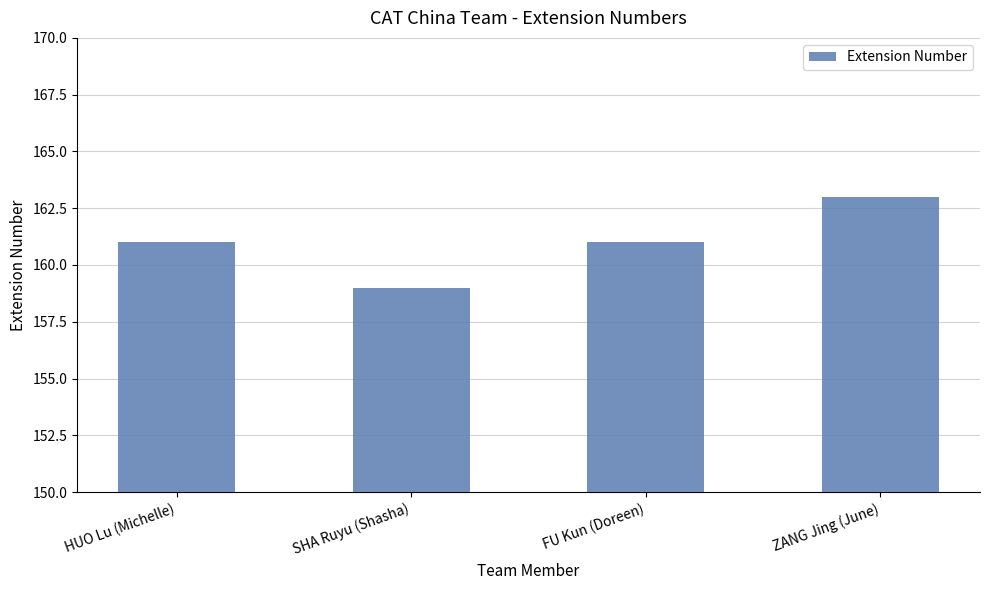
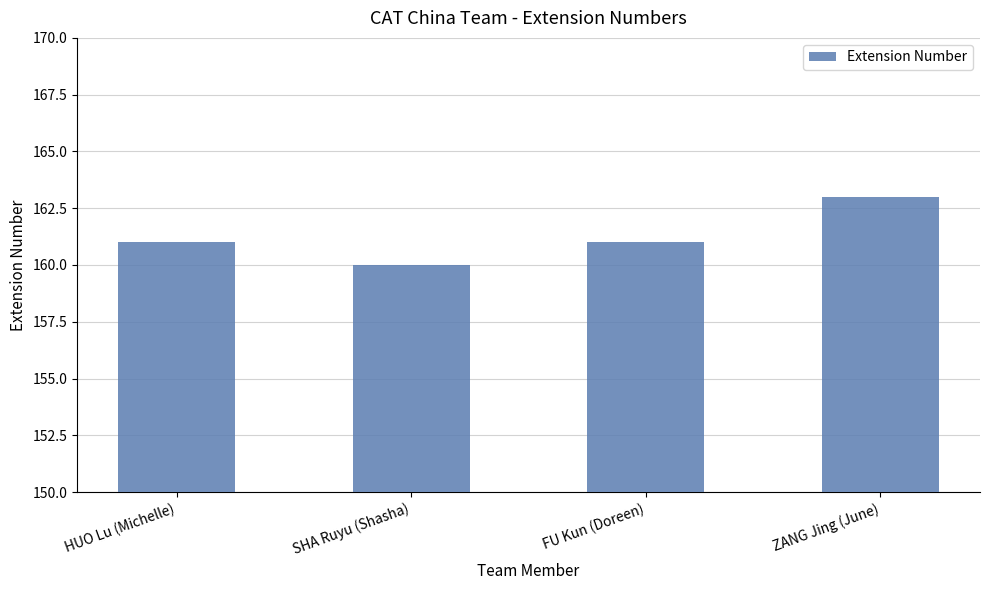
  {
    "HUO Lu (Michelle)": 161,
-   "SHA Ruyu (Shasha)": 159,
+   "SHA Ruyu (Shasha)": 160,
    "FU Kun (Doreen)": 161,
    "ZANG Jing (June)": 163
  }
